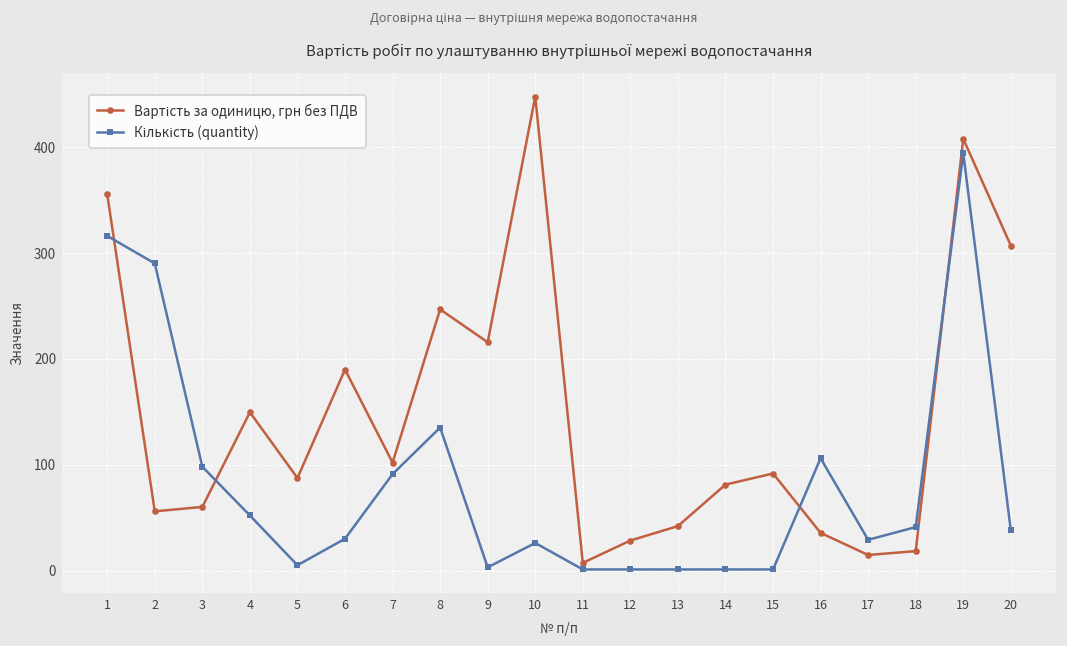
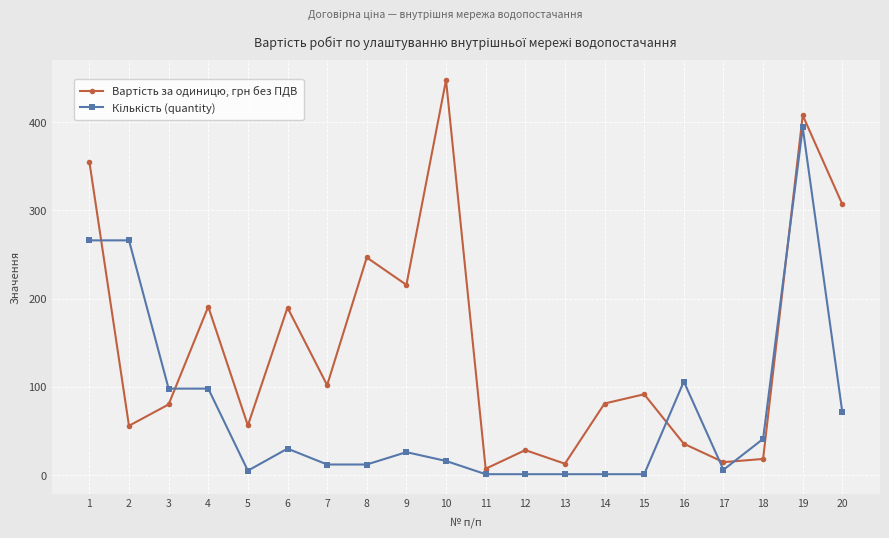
  {
    "Вартість за одиницю, грн без ПДВ": {
      "1": 360,
      "2": 60,
-     "3": 60,
-     "4": 150,
-     "5": 90,
+     "3": 80,
+     "4": 190,
+     "5": 60,
      "6": 190,
      "7": 100,
      "8": 250,
      "9": 220,
      "10": 450,
      "11": 10,
      "12": 30,
-     "13": 40,
+     "13": 10,
      "14": 80,
      "15": 90,
      "16": 40,
      "17": 10,
      "18": 20,
      "19": 410,
      "20": 310
    },
    "Кількість (quantity)": {
-     "1": 320,
-     "2": 290,
+     "1": 270,
+     "2": 270,
      "3": 100,
-     "4": 50,
+     "4": 100,
      "5": 10,
      "6": 30,
-     "7": 90,
-     "8": 140,
-     "9": 0,
-     "10": 30,
+     "7": 10,
+     "8": 10,
+     "9": 30,
+     "10": 20,
      "11": 0,
      "12": 0,
      "13": 0,
      "14": 0,
      "15": 0,
      "16": 110,
-     "17": 30,
+     "17": 10,
      "18": 40,
      "19": 390,
-     "20": 40
+     "20": 70
    }
  }
